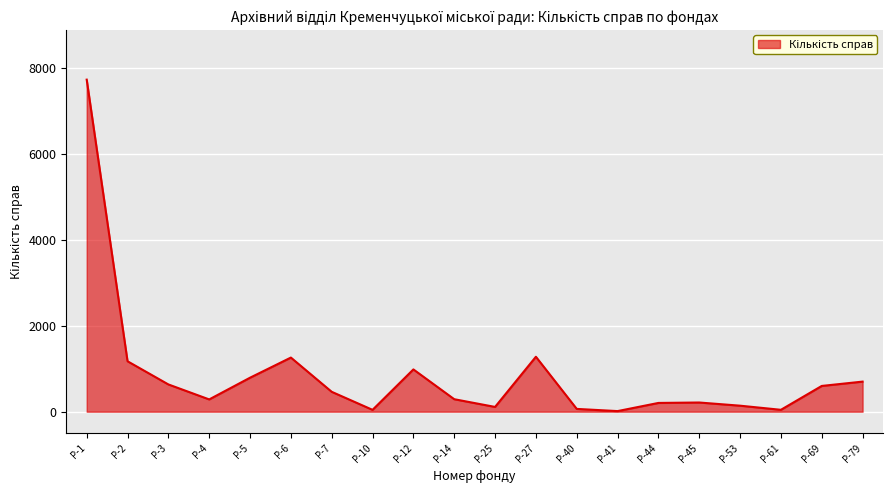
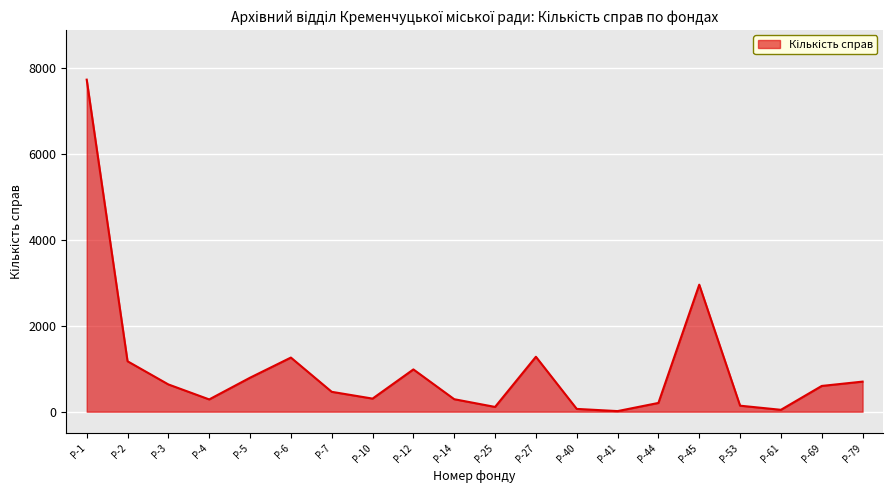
  {
    "Р-1": 7700,
    "Р-2": 1200,
    "Р-3": 600,
    "Р-4": 300,
    "Р-5": 800,
    "Р-6": 1300,
    "Р-7": 500,
-   "Р-10": 0,
+   "Р-10": 300,
    "Р-12": 1000,
    "Р-14": 300,
    "Р-25": 100,
    "Р-27": 1300,
    "Р-40": 100,
    "Р-41": 0,
    "Р-44": 200,
-   "Р-45": 200,
+   "Р-45": 3000,
    "Р-53": 100,
    "Р-61": 0,
    "Р-69": 600,
    "Р-79": 700
  }
